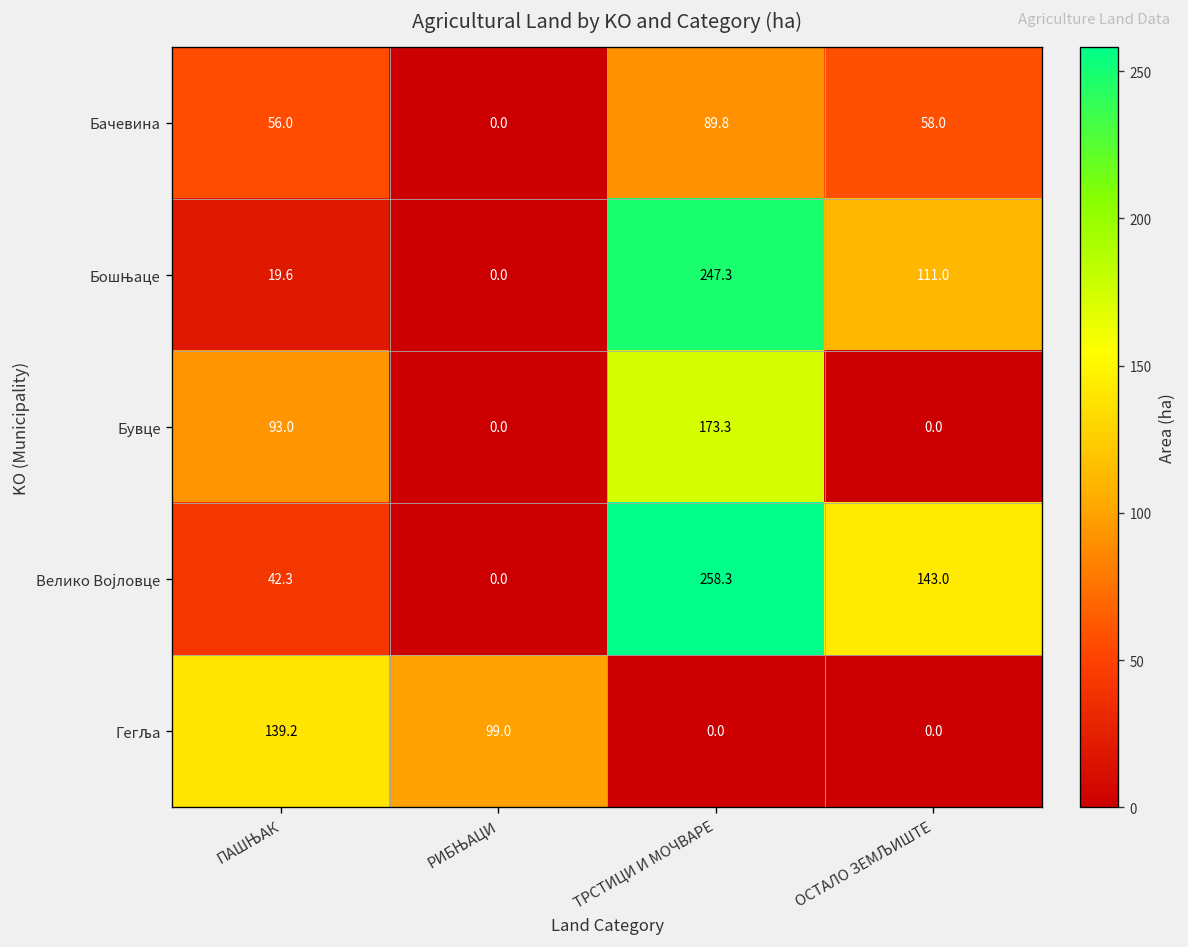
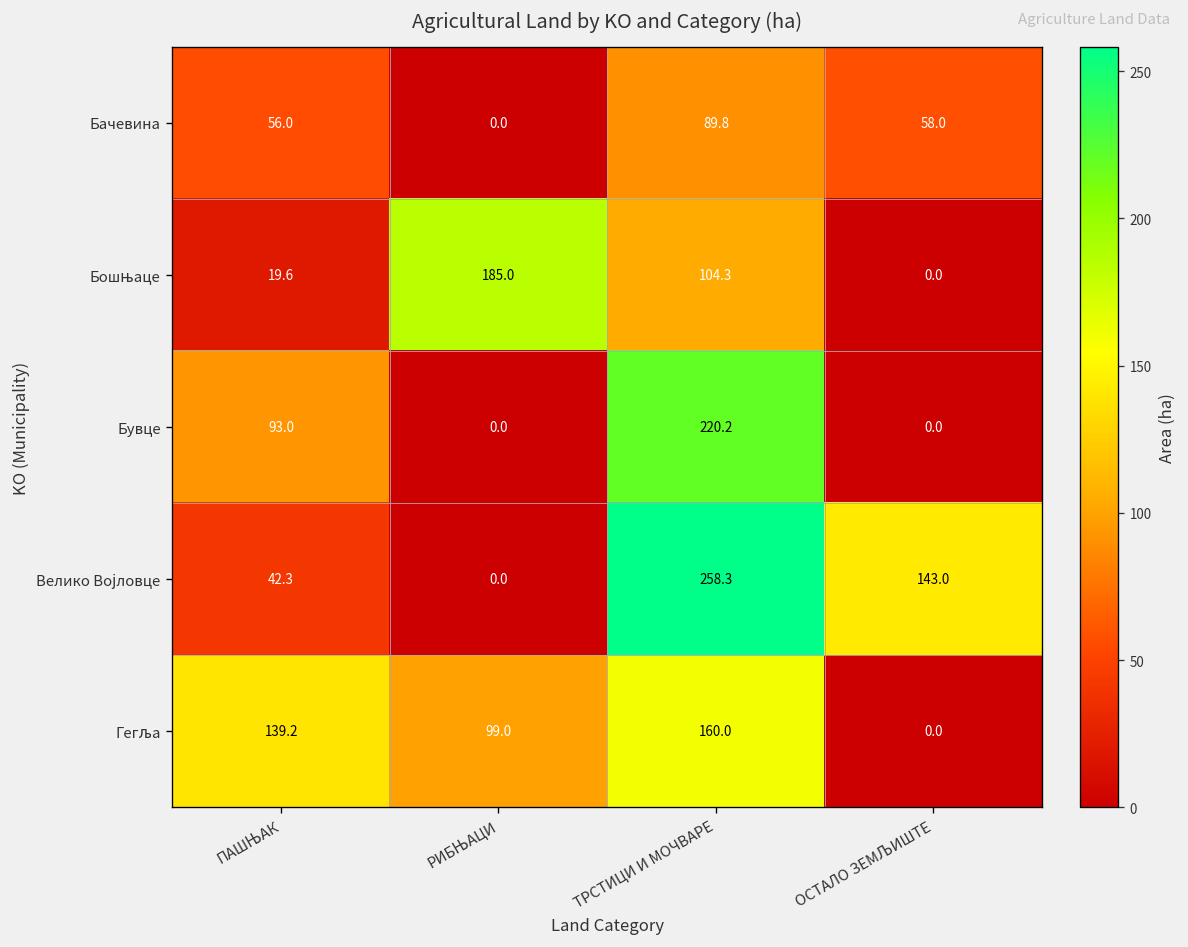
  {
    "Бачевина": {
      "ПАШЊАК": 56.0,
      "РИБЊАЦИ": 0.0,
      "ТРСТИЦИ И МОЧВАРЕ": 89.8,
      "ОСТАЛО ЗЕМЉИШТЕ": 58.0
    },
    "Бошњаце": {
      "ПАШЊАК": 19.6,
-     "РИБЊАЦИ": 0.0,
-     "ТРСТИЦИ И МОЧВАРЕ": 247.3,
-     "ОСТАЛО ЗЕМЉИШТЕ": 111.0
+     "РИБЊАЦИ": 185.0,
+     "ТРСТИЦИ И МОЧВАРЕ": 104.3,
+     "ОСТАЛО ЗЕМЉИШТЕ": 0.0
    },
    "Бувце": {
      "ПАШЊАК": 93.0,
      "РИБЊАЦИ": 0.0,
-     "ТРСТИЦИ И МОЧВАРЕ": 173.3,
+     "ТРСТИЦИ И МОЧВАРЕ": 220.2,
      "ОСТАЛО ЗЕМЉИШТЕ": 0.0
    },
    "Велико Војловце": {
      "ПАШЊАК": 42.3,
      "РИБЊАЦИ": 0.0,
      "ТРСТИЦИ И МОЧВАРЕ": 258.3,
      "ОСТАЛО ЗЕМЉИШТЕ": 143.0
    },
    "Гегља": {
      "ПАШЊАК": 139.2,
      "РИБЊАЦИ": 99.0,
-     "ТРСТИЦИ И МОЧВАРЕ": 0.0,
+     "ТРСТИЦИ И МОЧВАРЕ": 160.0,
      "ОСТАЛО ЗЕМЉИШТЕ": 0.0
    }
  }
